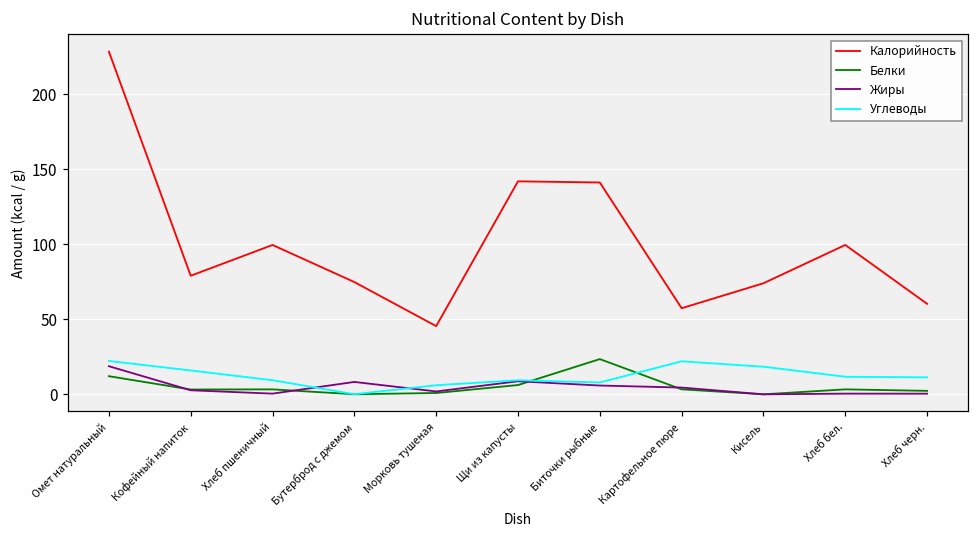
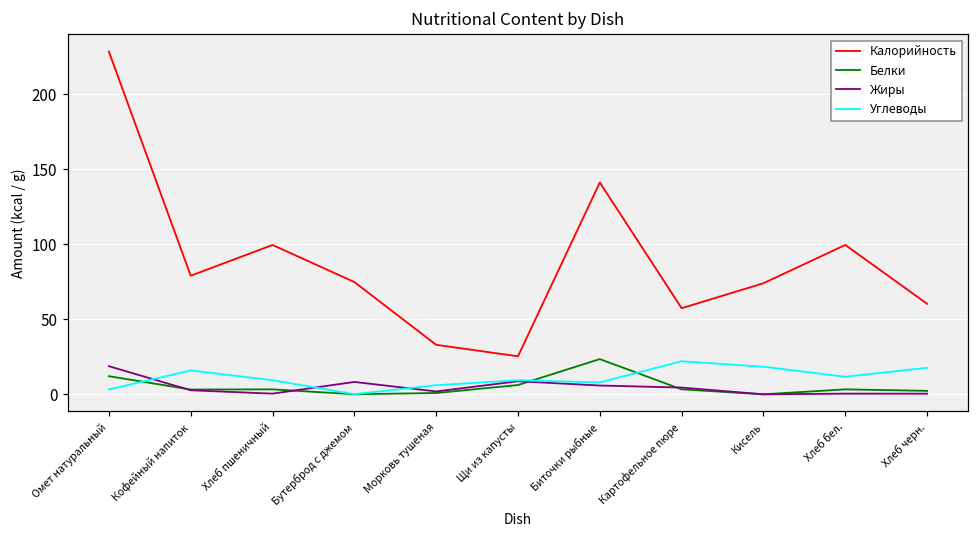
  {
    "Калорийность": {
      "Омет натуральный": 228,
      "Кофейный напиток": 79,
      "Хлеб пшеничный": 100,
      "Бутерброд с джемом": 75,
-     "Морковь тушеная": 45,
-     "Щи из капусты": 142,
+     "Морковь тушеная": 33,
+     "Щи из капусты": 25,
      "Биточки рыбные": 141,
      "Картофельное пюре": 57,
      "Кисель": 74,
      "Хлеб бел.": 100,
      "Хлеб черн.": 60
    },
    "Белки": {
      "Омет натуральный": 12,
      "Хлеб пшеничный": 3,
      "Щи из капусты": 6,
      "Биточки рыбные": 23,
      "Хлеб бел.": 3,
      "Хлеб черн.": 2
    },
    "Жиры": {
      "Омет натуральный": 19,
      "Хлеб пшеничный": 0,
      "Бутерброд с джемом": 8,
      "Биточки рыбные": 6,
      "Хлеб бел.": 0,
      "Хлеб черн.": 0
    },
    "Углеводы": {
-     "Омет натуральный": 22,
+     "Омет натуральный": 3,
      "Кофейный напиток": 16,
      "Хлеб пшеничный": 9,
      "Морковь тушеная": 6,
      "Биточки рыбные": 8,
      "Картофельное пюре": 22,
      "Кисель": 18,
      "Хлеб бел.": 12,
-     "Хлеб черн.": 11
+     "Хлеб черн.": 18
    }
  }
